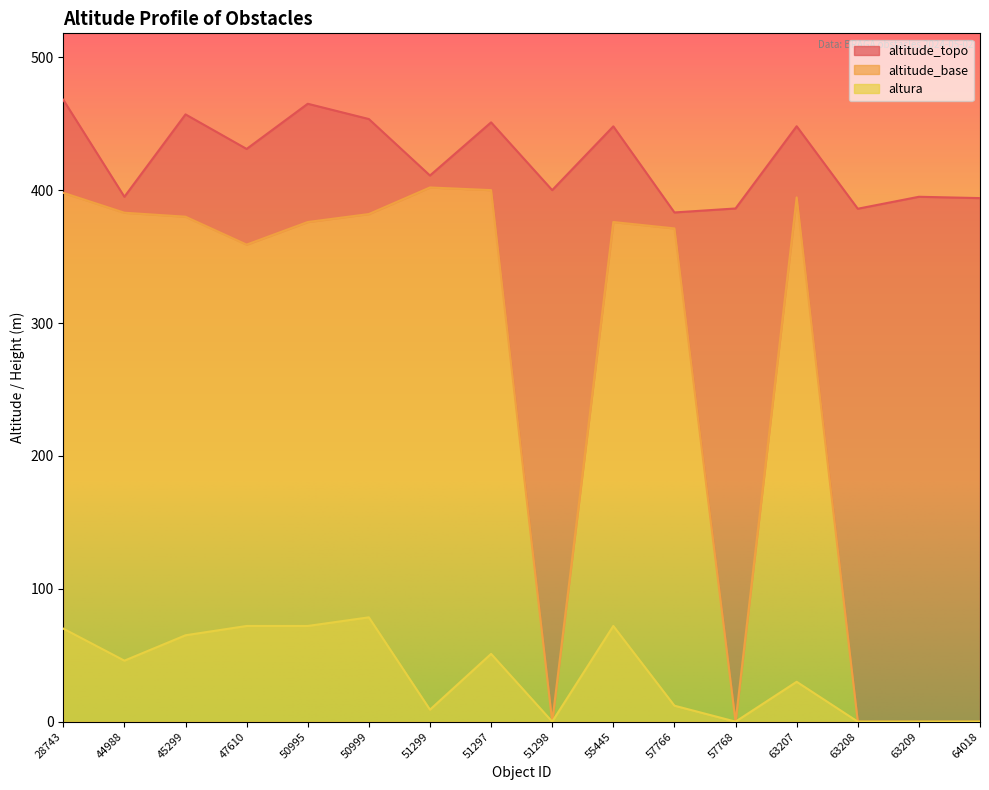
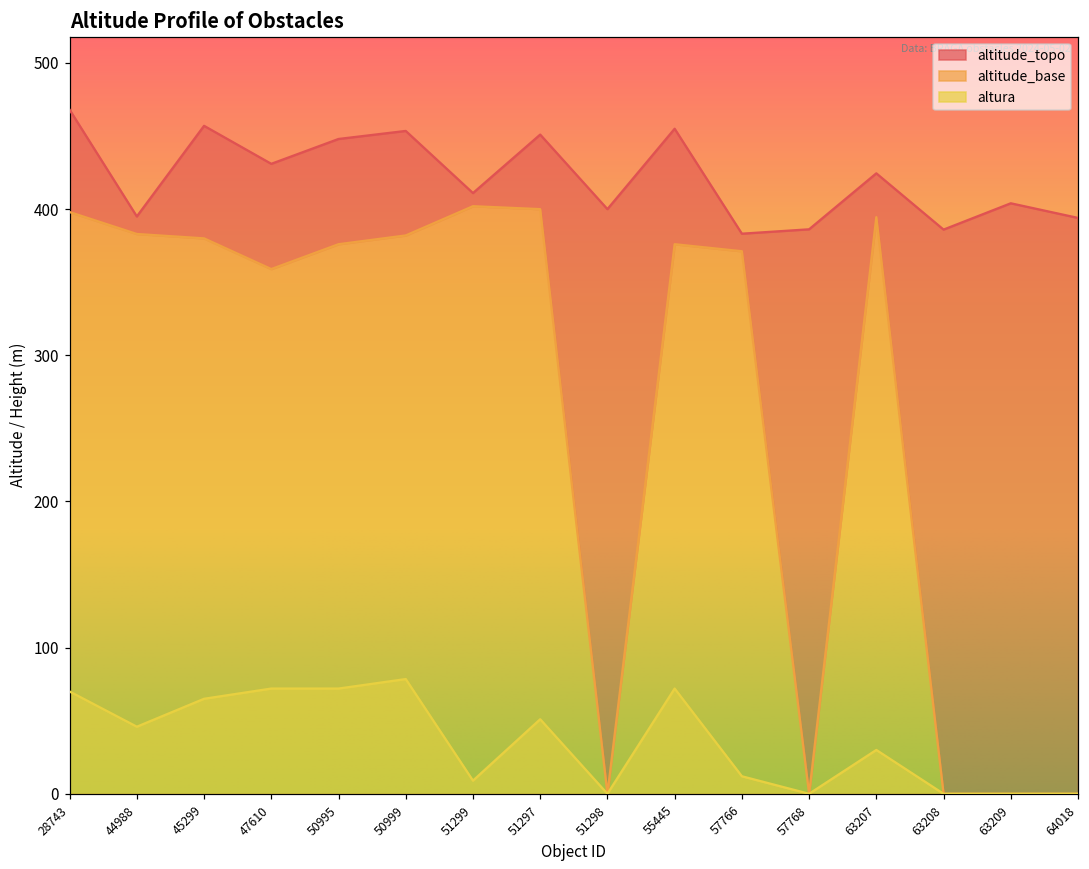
  {
    "altitude_topo": {
      "28743": 468,
      "44988": 395,
      "45299": 457,
      "47610": 431,
-     "50995": 465,
+     "50995": 448,
      "50999": 454,
      "51299": 411,
      "51297": 451,
      "51298": 400,
-     "55445": 448,
+     "55445": 455,
      "57766": 383,
      "57768": 386,
-     "63207": 448,
+     "63207": 425,
      "63208": 386,
-     "63209": 395,
+     "63209": 404,
      "64018": 394
    }
  }
